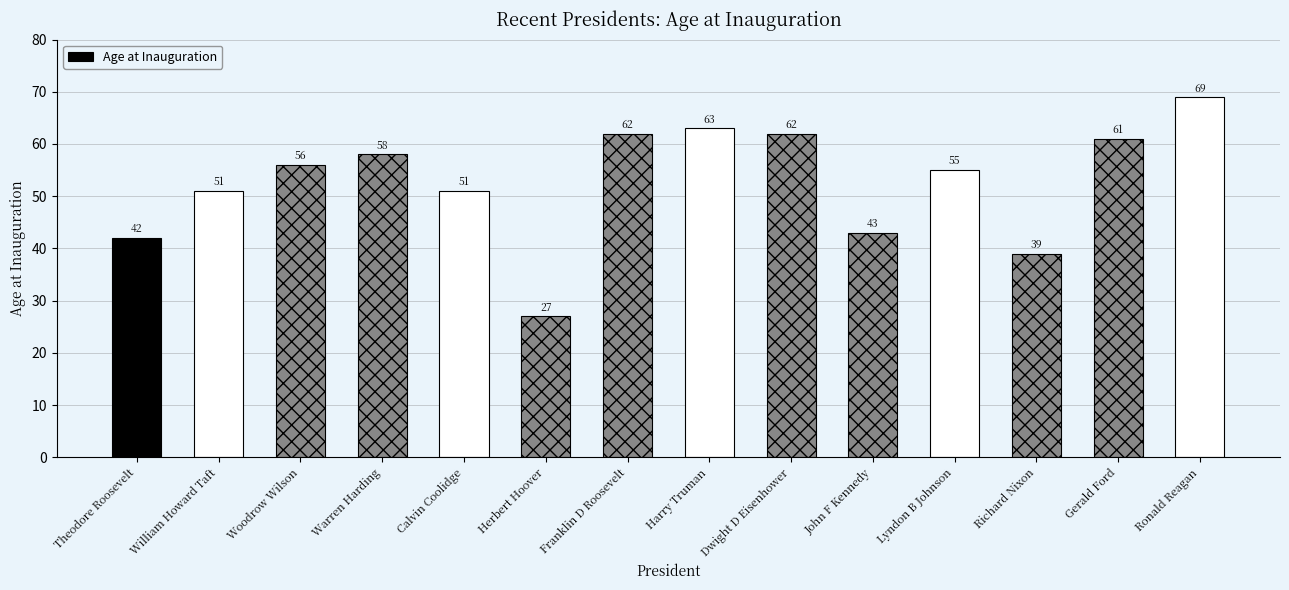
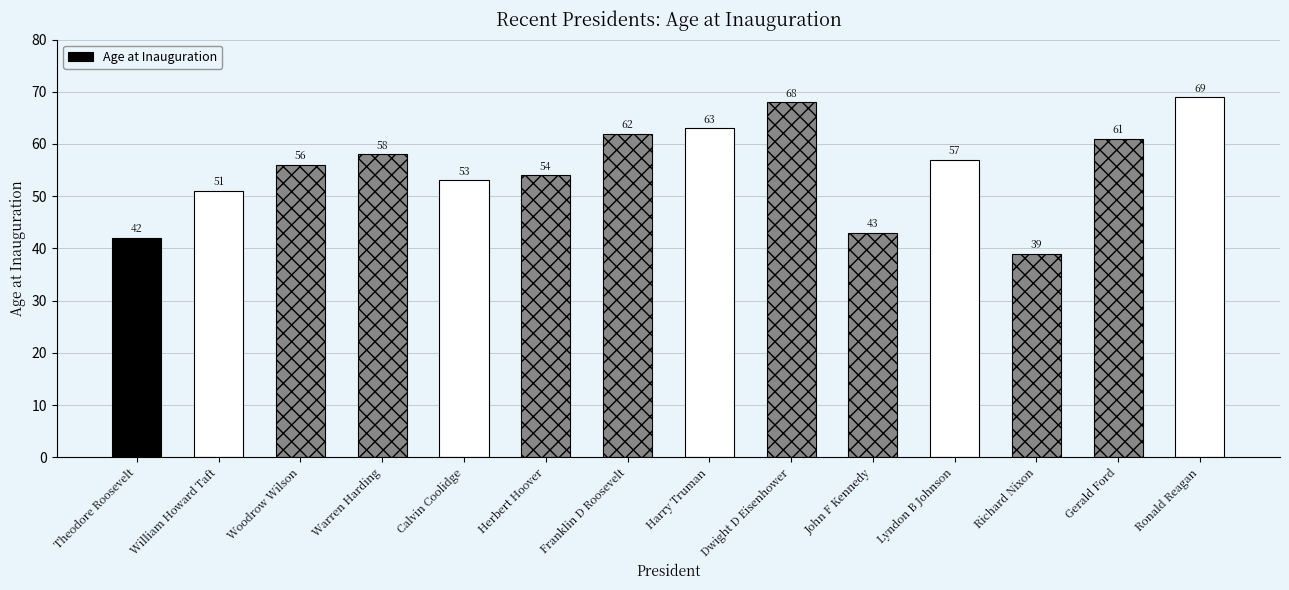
  {
    "Theodore Roosevelt": 42,
    "William Howard Taft": 51,
    "Woodrow Wilson": 56,
    "Warren Harding": 58,
-   "Calvin Coolidge": 51,
-   "Herbert Hoover": 27,
+   "Calvin Coolidge": 53,
+   "Herbert Hoover": 54,
    "Franklin D Roosevelt": 62,
    "Harry Truman": 63,
-   "Dwight D Eisenhower": 62,
+   "Dwight D Eisenhower": 68,
    "John F Kennedy": 43,
-   "Lyndon B Johnson": 55,
+   "Lyndon B Johnson": 57,
    "Richard Nixon": 39,
    "Gerald Ford": 61,
    "Ronald Reagan": 69
  }
